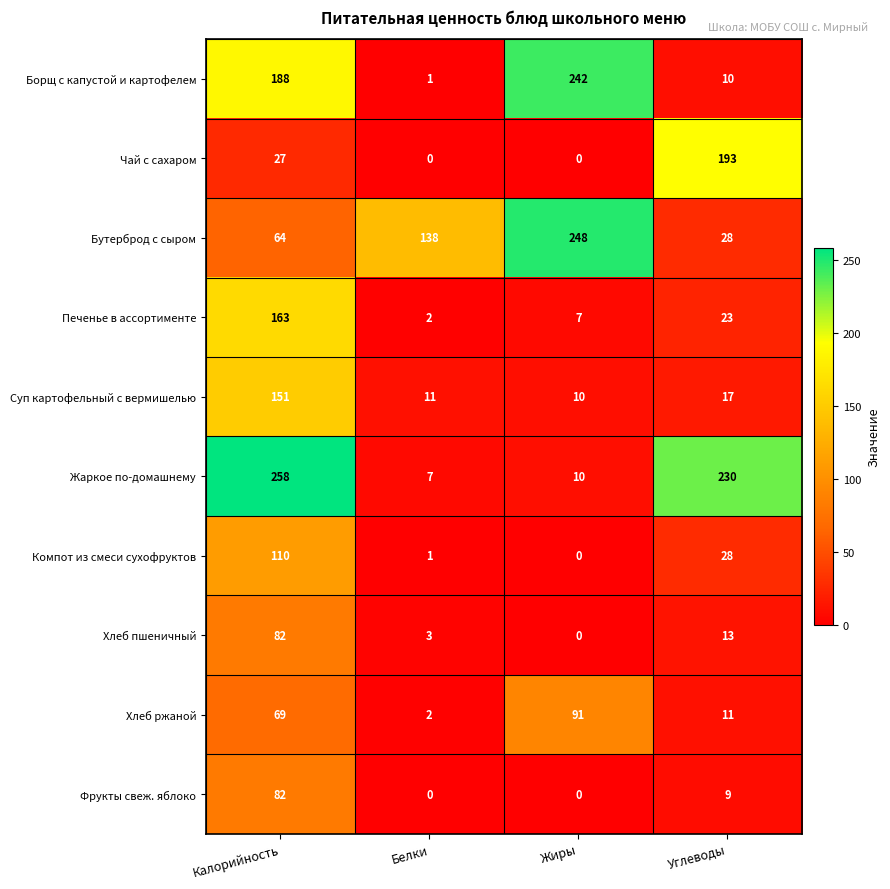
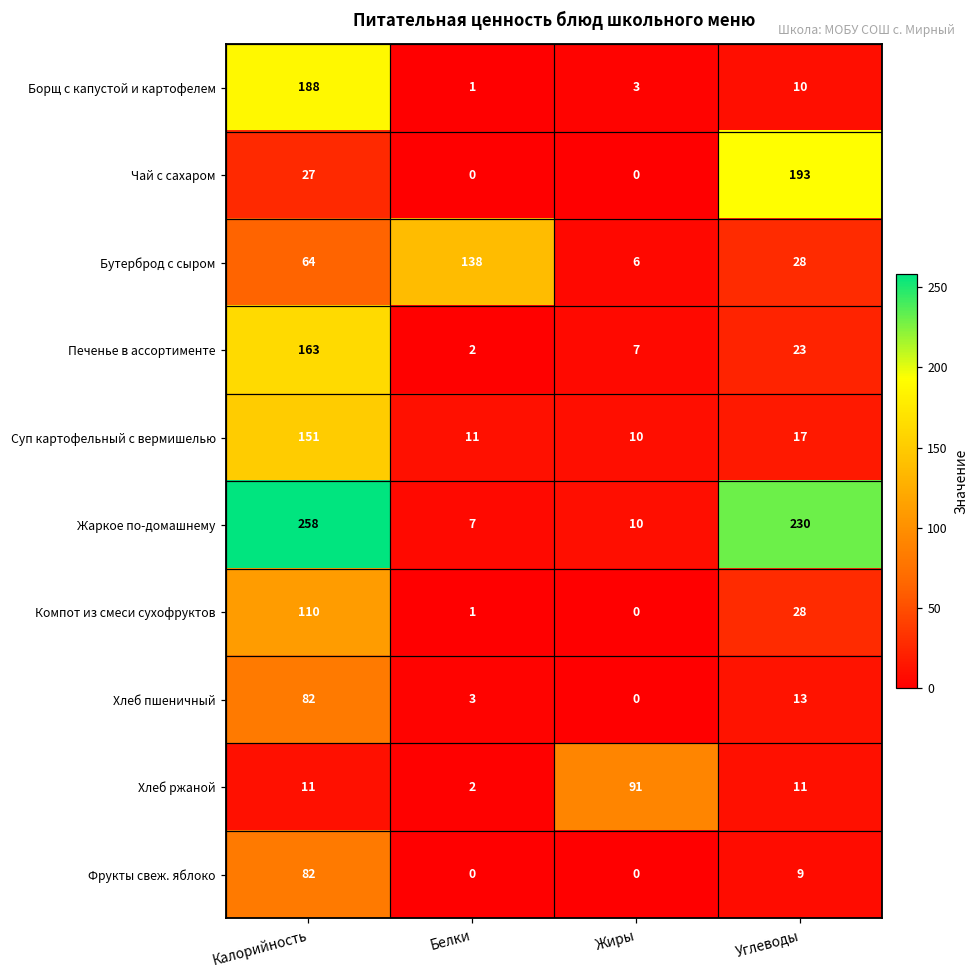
  {
    "Борщ с капустой и картофелем": {
      "Калорийность": 188,
      "Белки": 1,
-     "Жиры": 242,
+     "Жиры": 3,
      "Углеводы": 10
    },
    "Чай с сахаром": {
      "Калорийность": 27,
      "Белки": 0,
      "Жиры": 0,
      "Углеводы": 193
    },
    "Бутерброд с сыром": {
      "Калорийность": 64,
      "Белки": 138,
-     "Жиры": 248,
+     "Жиры": 6,
      "Углеводы": 28
    },
    "Печенье в ассортименте": {
      "Калорийность": 163,
      "Белки": 2,
      "Жиры": 7,
      "Углеводы": 23
    },
    "Суп картофельный с вермишелью": {
      "Калорийность": 151,
      "Белки": 11,
      "Жиры": 10,
      "Углеводы": 17
    },
    "Жаркое по-домашнему": {
      "Калорийность": 258,
      "Белки": 7,
      "Жиры": 10,
      "Углеводы": 230
    },
    "Компот из смеси сухофруктов": {
      "Калорийность": 110,
      "Белки": 1,
      "Жиры": 0,
      "Углеводы": 28
    },
    "Хлеб пшеничный": {
      "Калорийность": 82,
      "Белки": 3,
      "Жиры": 0,
      "Углеводы": 13
    },
    "Хлеб ржаной": {
-     "Калорийность": 69,
+     "Калорийность": 11,
      "Белки": 2,
      "Жиры": 91,
      "Углеводы": 11
    },
    "Фрукты свеж. яблоко": {
      "Калорийность": 82,
      "Белки": 0,
      "Жиры": 0,
      "Углеводы": 9
    }
  }
